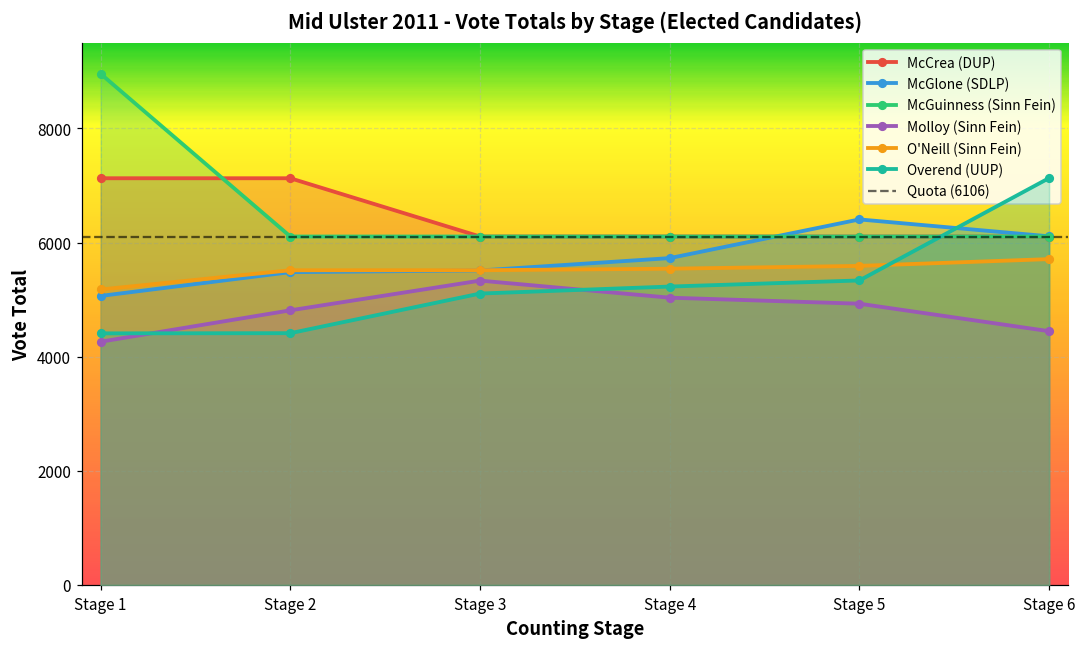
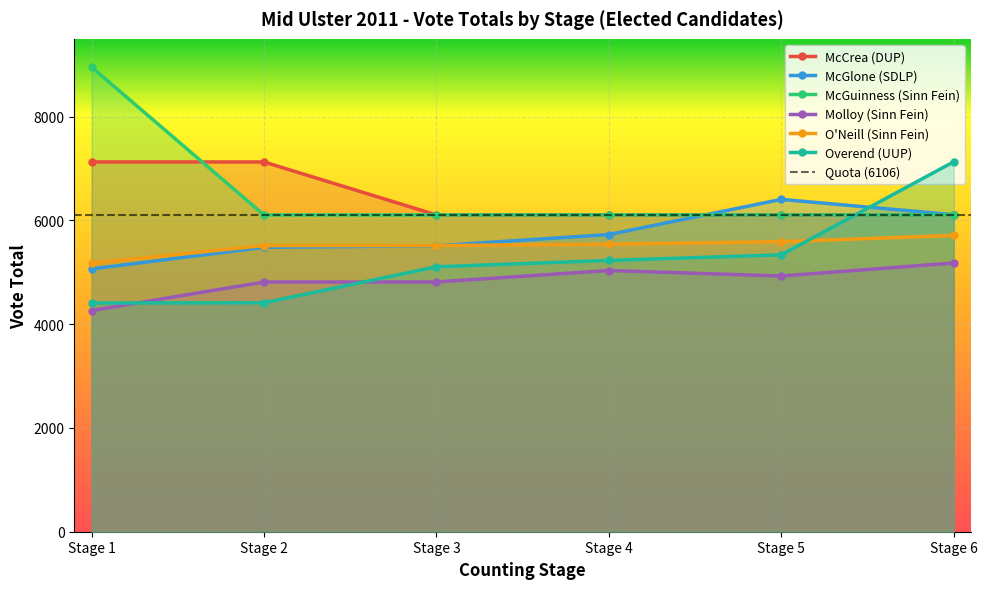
  {
    "McCrea (DUP)": {
      "Stage 1": 7100,
      "Stage 2": 7100
    },
    "McGlone (SDLP)": {
      "Stage 1": 5100,
      "Stage 4": 5700,
      "Stage 5": 6400
    },
    "Molloy (Sinn Fein)": {
      "Stage 1": 4300,
      "Stage 2": 4800,
-     "Stage 3": 5300,
+     "Stage 3": 4800,
      "Stage 4": 5000,
      "Stage 5": 4900,
-     "Stage 6": 4400
+     "Stage 6": 5200
    },
    "O'Neill (Sinn Fein)": {
      "Stage 1": 5200,
      "Stage 4": 5500,
      "Stage 5": 5600,
      "Stage 6": 5700
    }
  }
